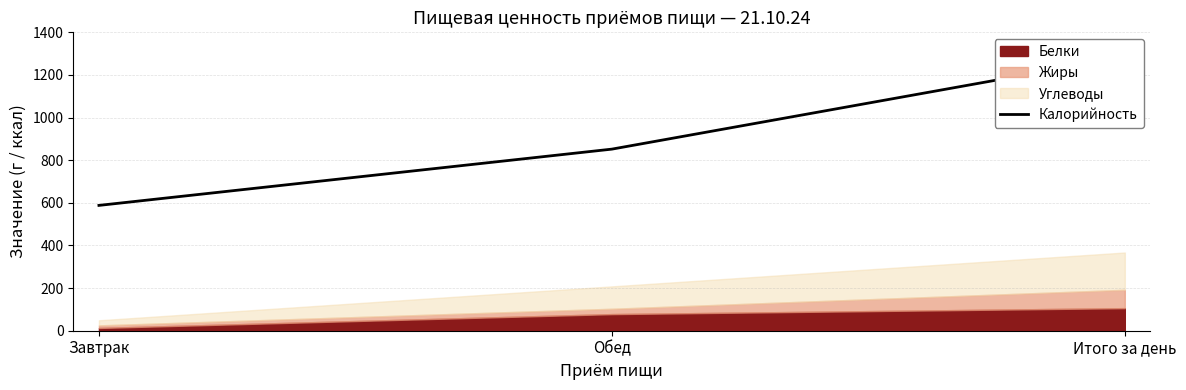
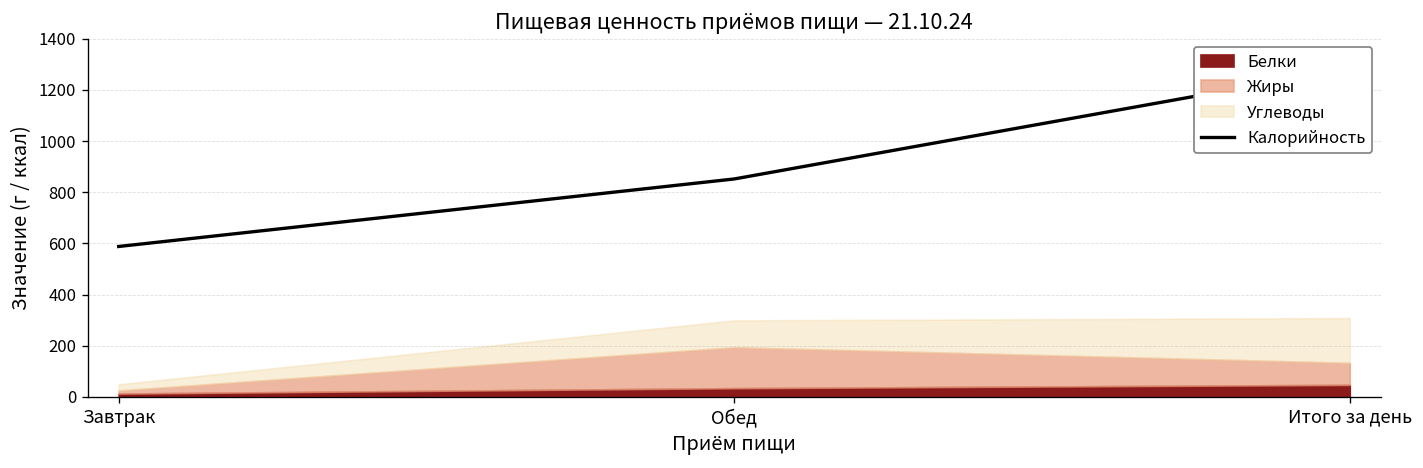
  {
    "Калорийность": {
      "Завтрак": 590,
      "Обед": 850
    },
    "Белки": {
      "Завтрак": 10,
-     "Обед": 80,
-     "Итого за день": 110
+     "Обед": 30,
+     "Итого за день": 50
    },
    "Жиры": {
      "Завтрак": 10,
-     "Обед": 30,
+     "Обед": 160,
      "Итого за день": 90
    },
    "Углеводы": {
      "Завтрак": 20,
      "Обед": 110,
      "Итого за день": 180
    }
  }
